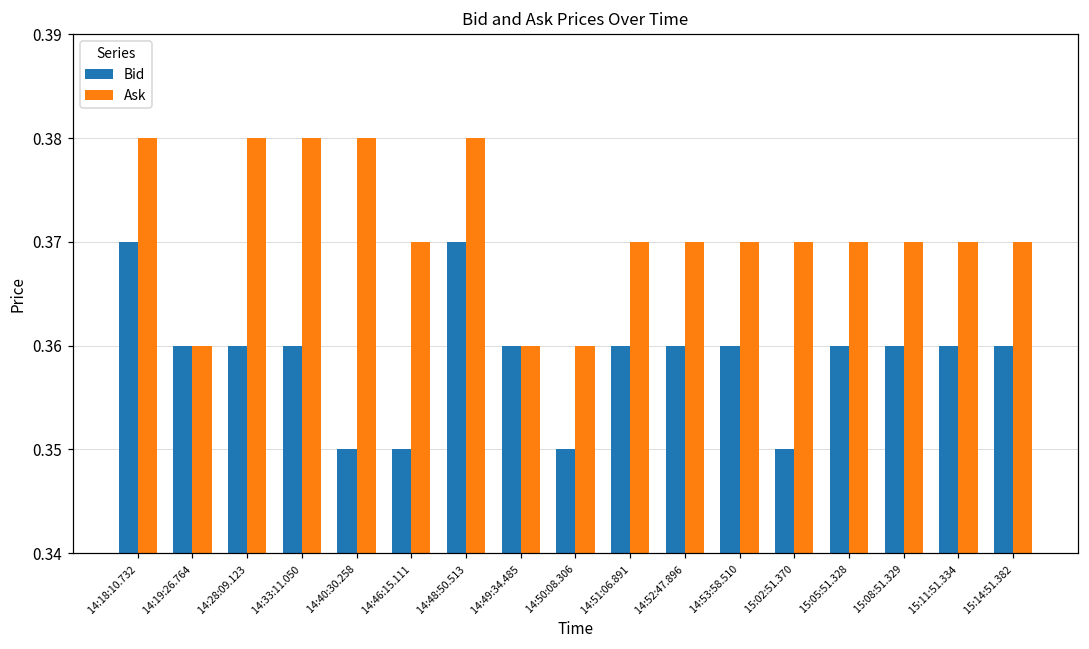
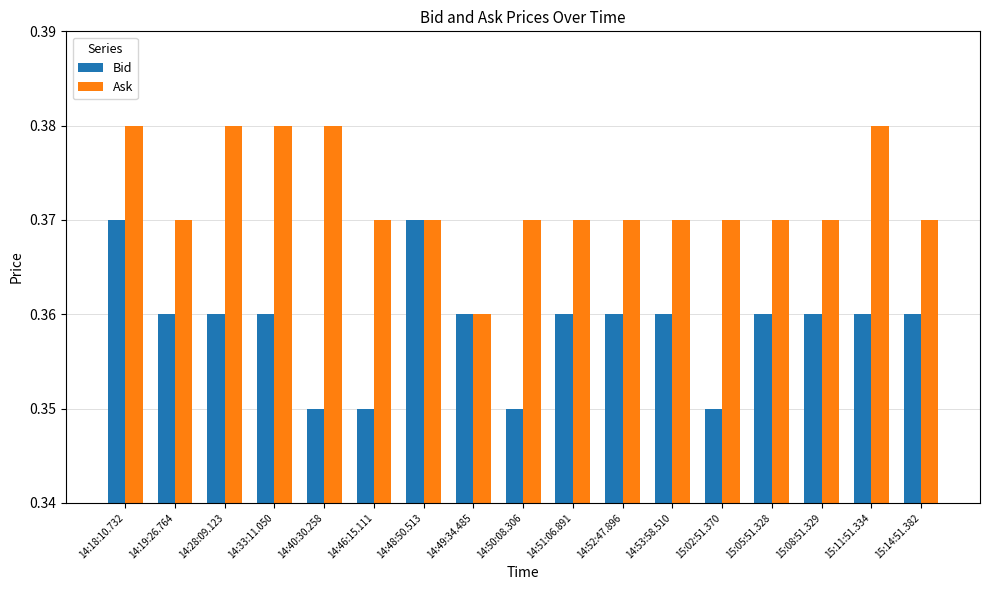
  {
    "Bid": {
      "14:18:10.732": 0.37,
      "14:19:26.764": 0.36,
      "14:28:09.123": 0.36,
      "14:33:11.050": 0.36,
      "14:40:30.258": 0.35,
      "14:46:15.111": 0.35,
      "14:48:50.513": 0.37,
      "14:49:34.485": 0.36,
      "14:50:08.306": 0.35,
      "14:51:06.891": 0.36,
      "14:52:47.896": 0.36,
      "14:53:58.510": 0.36,
      "15:02:51.370": 0.35,
      "15:05:51.328": 0.36,
      "15:08:51.329": 0.36,
      "15:11:51.334": 0.36,
      "15:14:51.382": 0.36
    },
    "Ask": {
      "14:18:10.732": 0.38,
-     "14:19:26.764": 0.36,
+     "14:19:26.764": 0.37,
      "14:28:09.123": 0.38,
      "14:33:11.050": 0.38,
      "14:40:30.258": 0.38,
      "14:46:15.111": 0.37,
-     "14:48:50.513": 0.38,
+     "14:48:50.513": 0.37,
      "14:49:34.485": 0.36,
-     "14:50:08.306": 0.36,
+     "14:50:08.306": 0.37,
      "14:51:06.891": 0.37,
      "14:52:47.896": 0.37,
      "14:53:58.510": 0.37,
      "15:02:51.370": 0.37,
      "15:05:51.328": 0.37,
      "15:08:51.329": 0.37,
-     "15:11:51.334": 0.37,
+     "15:11:51.334": 0.38,
      "15:14:51.382": 0.37
    }
  }
